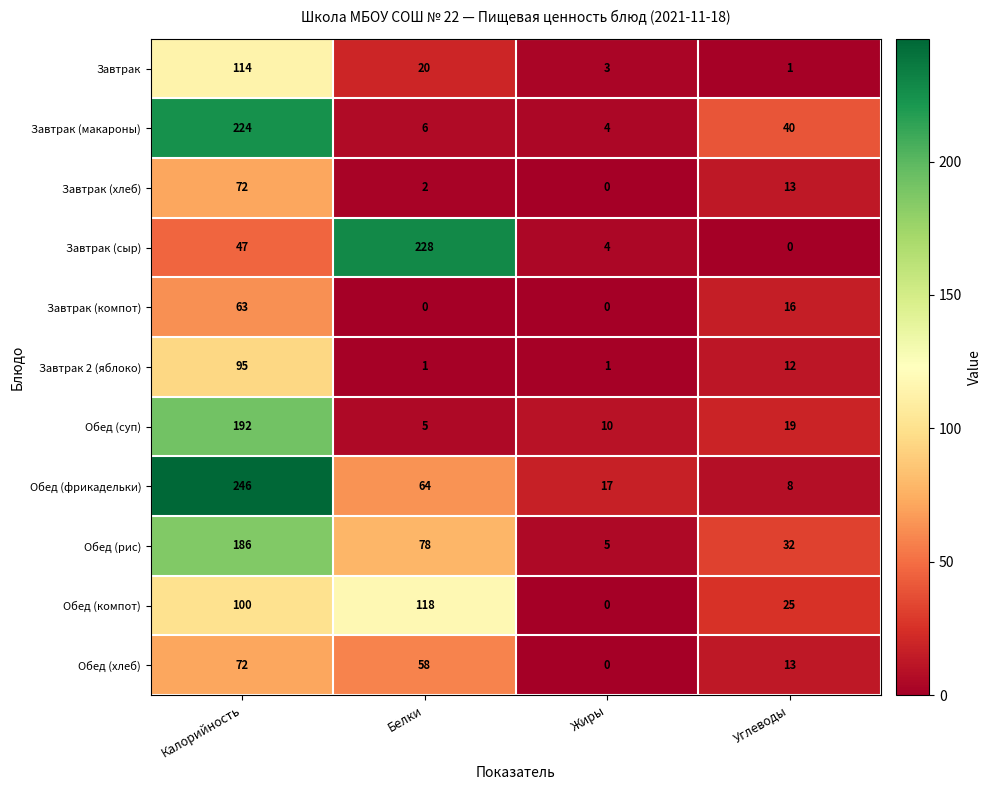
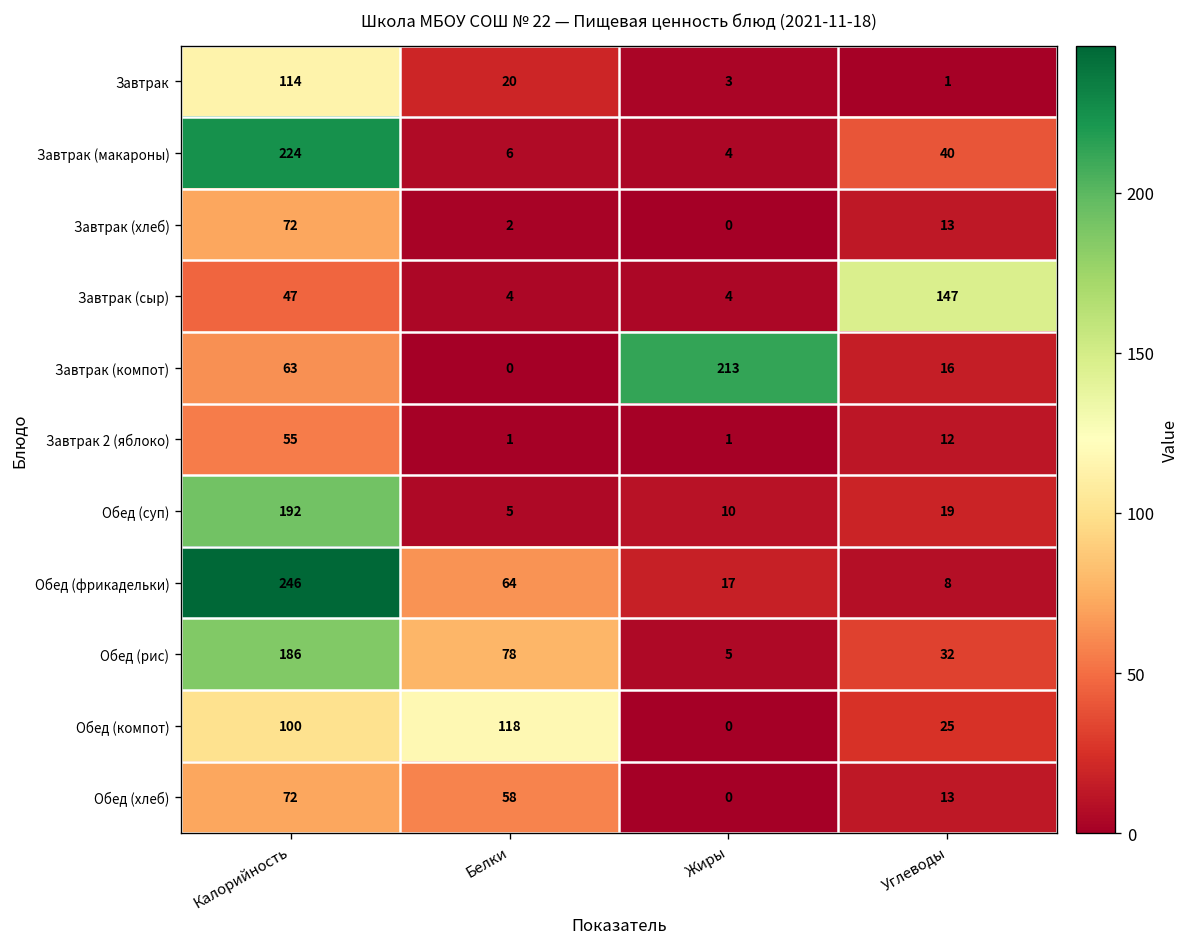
  {
    "Завтрак": {
      "Калорийность": 114,
      "Белки": 20,
      "Жиры": 3,
      "Углеводы": 1
    },
    "Завтрак (макароны)": {
      "Калорийность": 224,
      "Белки": 6,
      "Жиры": 4,
      "Углеводы": 40
    },
    "Завтрак (хлеб)": {
      "Калорийность": 72,
      "Белки": 2,
      "Жиры": 0,
      "Углеводы": 13
    },
    "Завтрак (сыр)": {
      "Калорийность": 47,
-     "Белки": 228,
+     "Белки": 4,
      "Жиры": 4,
-     "Углеводы": 0
+     "Углеводы": 147
    },
    "Завтрак (компот)": {
      "Калорийность": 63,
      "Белки": 0,
-     "Жиры": 0,
+     "Жиры": 213,
      "Углеводы": 16
    },
    "Завтрак 2 (яблоко)": {
-     "Калорийность": 95,
+     "Калорийность": 55,
      "Белки": 1,
      "Жиры": 1,
      "Углеводы": 12
    },
    "Обед (суп)": {
      "Калорийность": 192,
      "Белки": 5,
      "Жиры": 10,
      "Углеводы": 19
    },
    "Обед (фрикадельки)": {
      "Калорийность": 246,
      "Белки": 64,
      "Жиры": 17,
      "Углеводы": 8
    },
    "Обед (рис)": {
      "Калорийность": 186,
      "Белки": 78,
      "Жиры": 5,
      "Углеводы": 32
    },
    "Обед (компот)": {
      "Калорийность": 100,
      "Белки": 118,
      "Жиры": 0,
      "Углеводы": 25
    },
    "Обед (хлеб)": {
      "Калорийность": 72,
      "Белки": 58,
      "Жиры": 0,
      "Углеводы": 13
    }
  }
